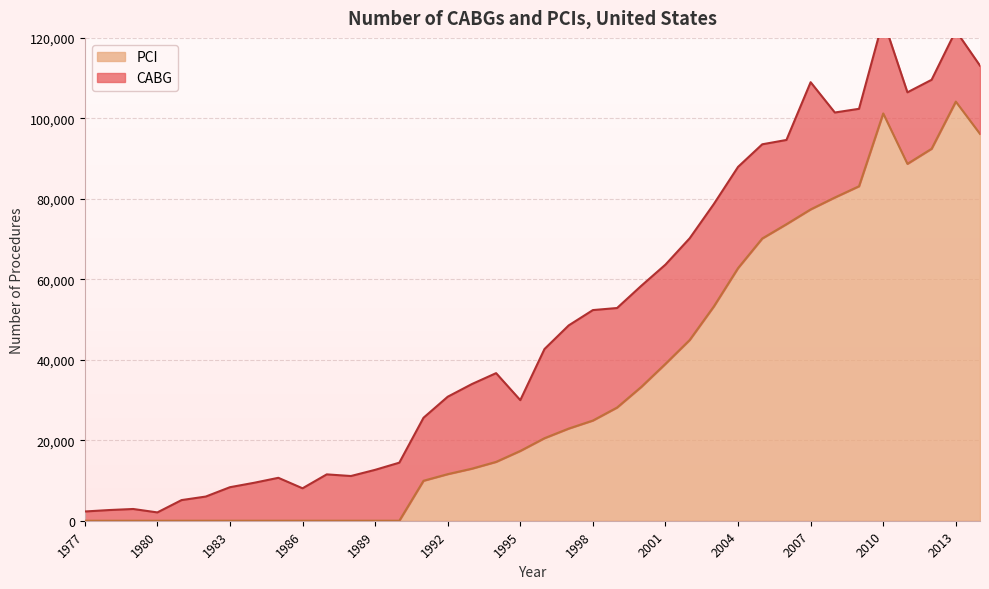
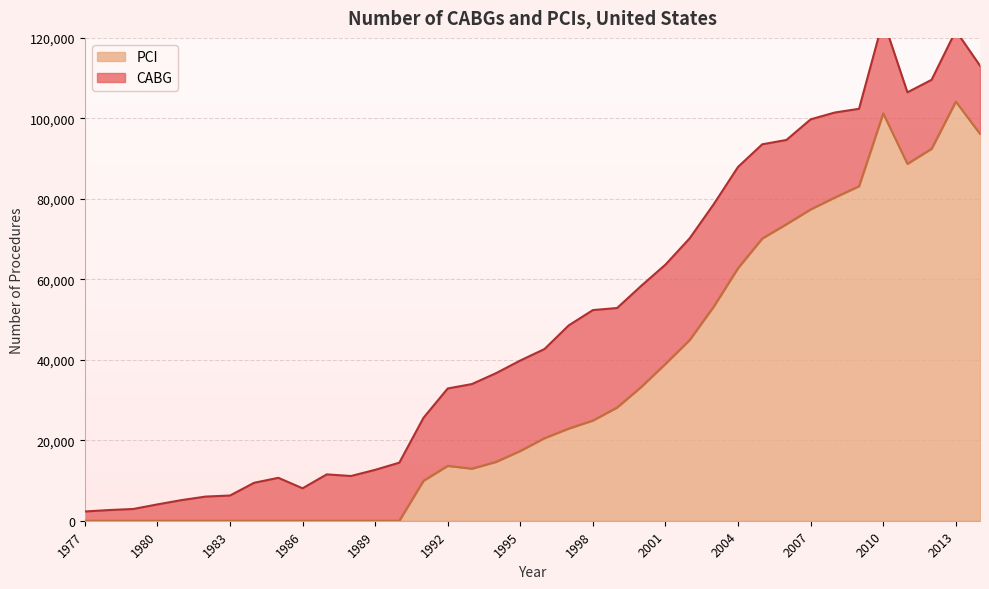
  {
    "PCI": {
      "1977": "0",
      "1980": "0",
      "1983": "0",
      "1986": "0",
      "1989": "0",
-     "1992": "12,000",
+     "1992": "14,000",
      "1995": "17,000",
      "1998": "25,000",
      "2001": "39,000",
      "2004": "63,000",
      "2007": "77,000",
      "2010": "101,000",
      "2013": "104,000"
    },
    "CABG": {
      "1977": "2,000",
-     "1980": "2,000",
-     "1983": "8,000",
+     "1980": "4,000",
+     "1983": "6,000",
      "1986": "8,000",
      "1989": "13,000",
      "1992": "19,000",
-     "1995": "13,000",
+     "1995": "22,000",
      "1998": "27,000",
      "2001": "25,000",
      "2004": "25,000",
-     "2007": "32,000"
+     "2007": "22,000"
    }
  }
